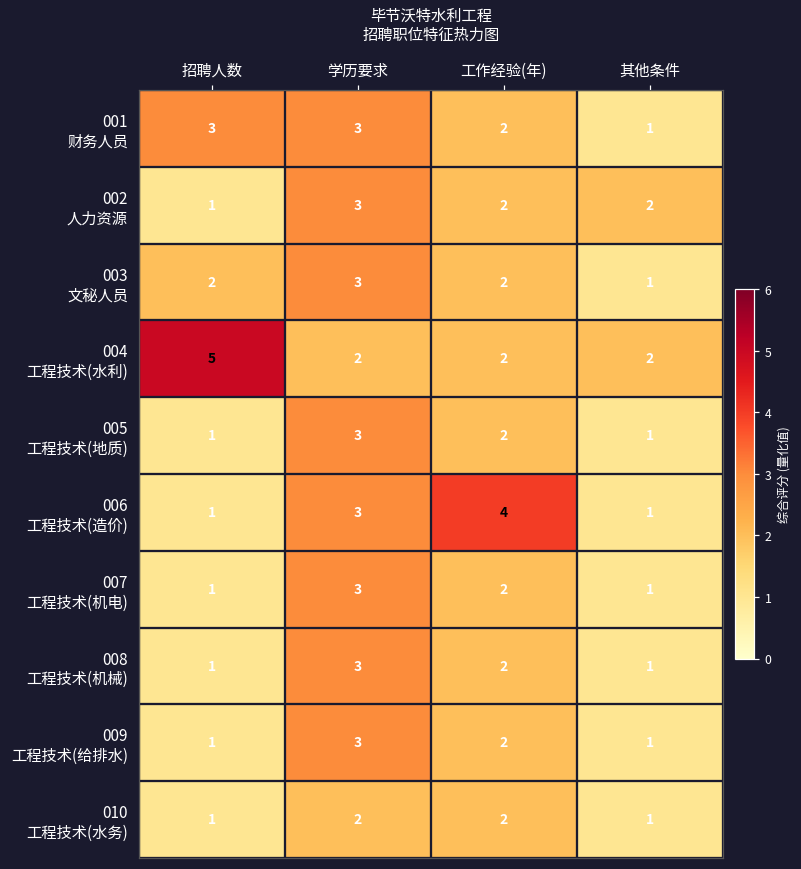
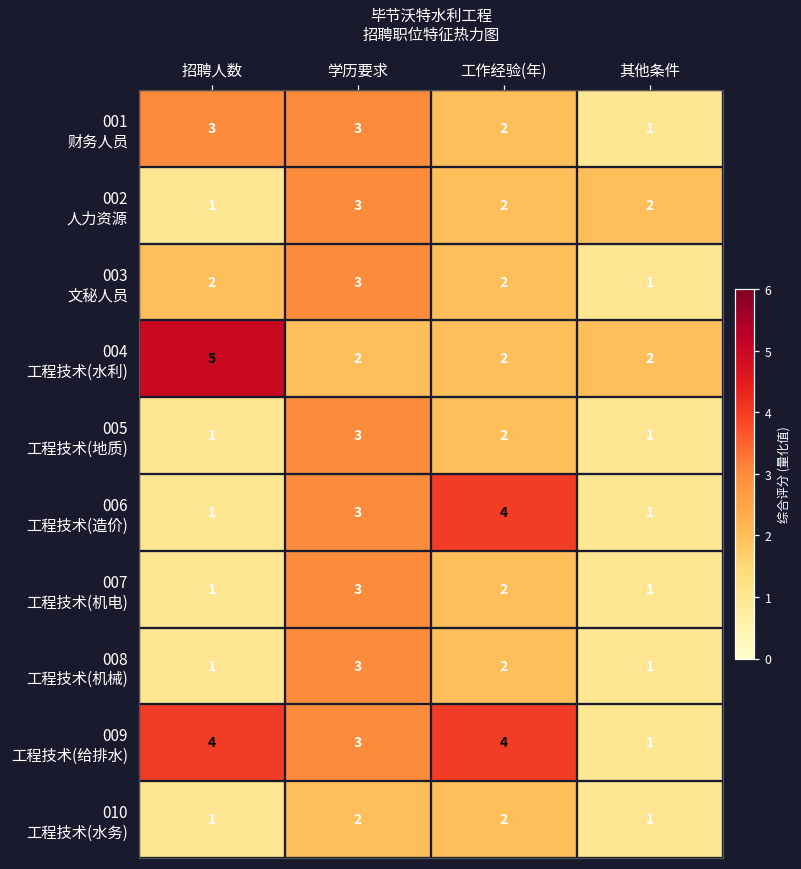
  {
    "001 财务人员": {
      "招聘人数": 3,
      "学历要求": 3,
      "工作经验(年)": 2,
      "其他条件": 1
    },
    "002 人力资源": {
      "招聘人数": 1,
      "学历要求": 3,
      "工作经验(年)": 2,
      "其他条件": 2
    },
    "003 文秘人员": {
      "招聘人数": 2,
      "学历要求": 3,
      "工作经验(年)": 2,
      "其他条件": 1
    },
    "004 工程技术(水利)": {
      "招聘人数": 5,
      "学历要求": 2,
      "工作经验(年)": 2,
      "其他条件": 2
    },
    "005 工程技术(地质)": {
      "招聘人数": 1,
      "学历要求": 3,
      "工作经验(年)": 2,
      "其他条件": 1
    },
    "006 工程技术(造价)": {
      "招聘人数": 1,
      "学历要求": 3,
      "工作经验(年)": 4,
      "其他条件": 1
    },
    "007 工程技术(机电)": {
      "招聘人数": 1,
      "学历要求": 3,
      "工作经验(年)": 2,
      "其他条件": 1
    },
    "008 工程技术(机械)": {
      "招聘人数": 1,
      "学历要求": 3,
      "工作经验(年)": 2,
      "其他条件": 1
    },
    "009 工程技术(给排水)": {
-     "招聘人数": 1,
+     "招聘人数": 4,
      "学历要求": 3,
-     "工作经验(年)": 2,
+     "工作经验(年)": 4,
      "其他条件": 1
    },
    "010 工程技术(水务)": {
      "招聘人数": 1,
      "学历要求": 2,
      "工作经验(年)": 2,
      "其他条件": 1
    }
  }
